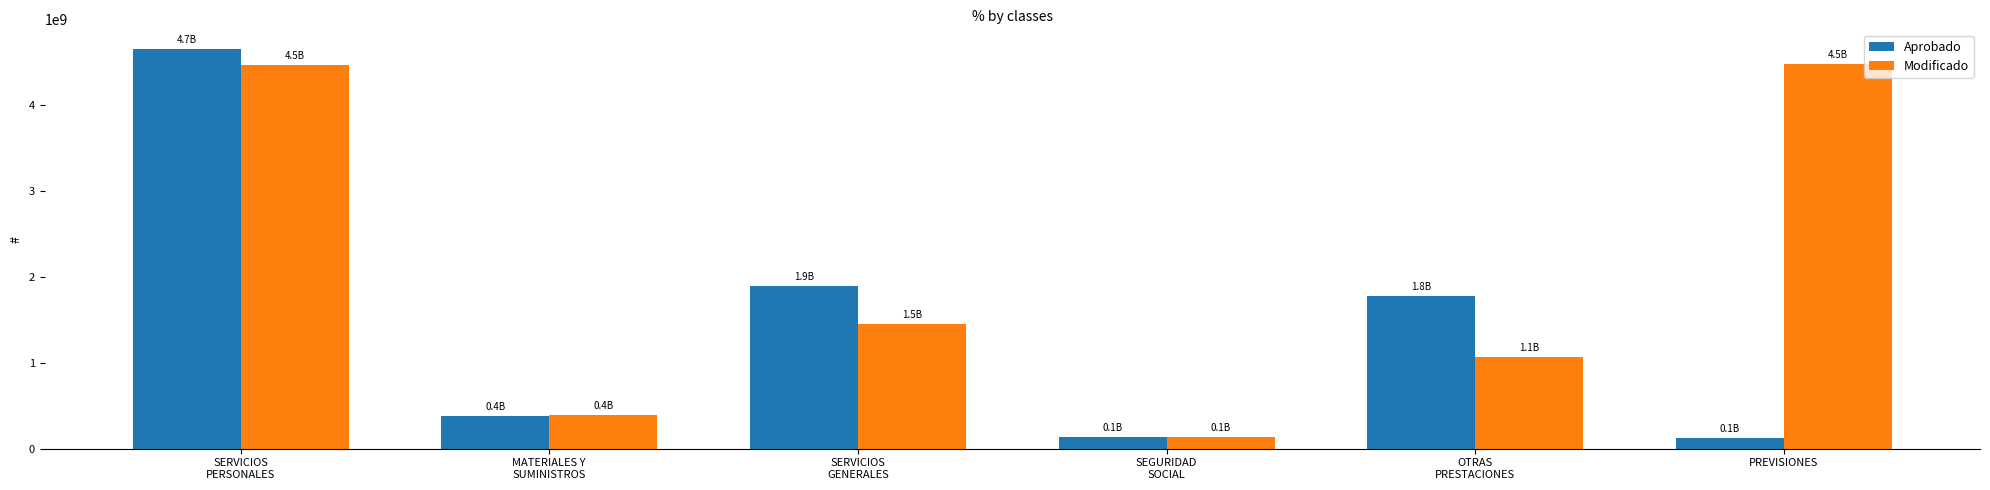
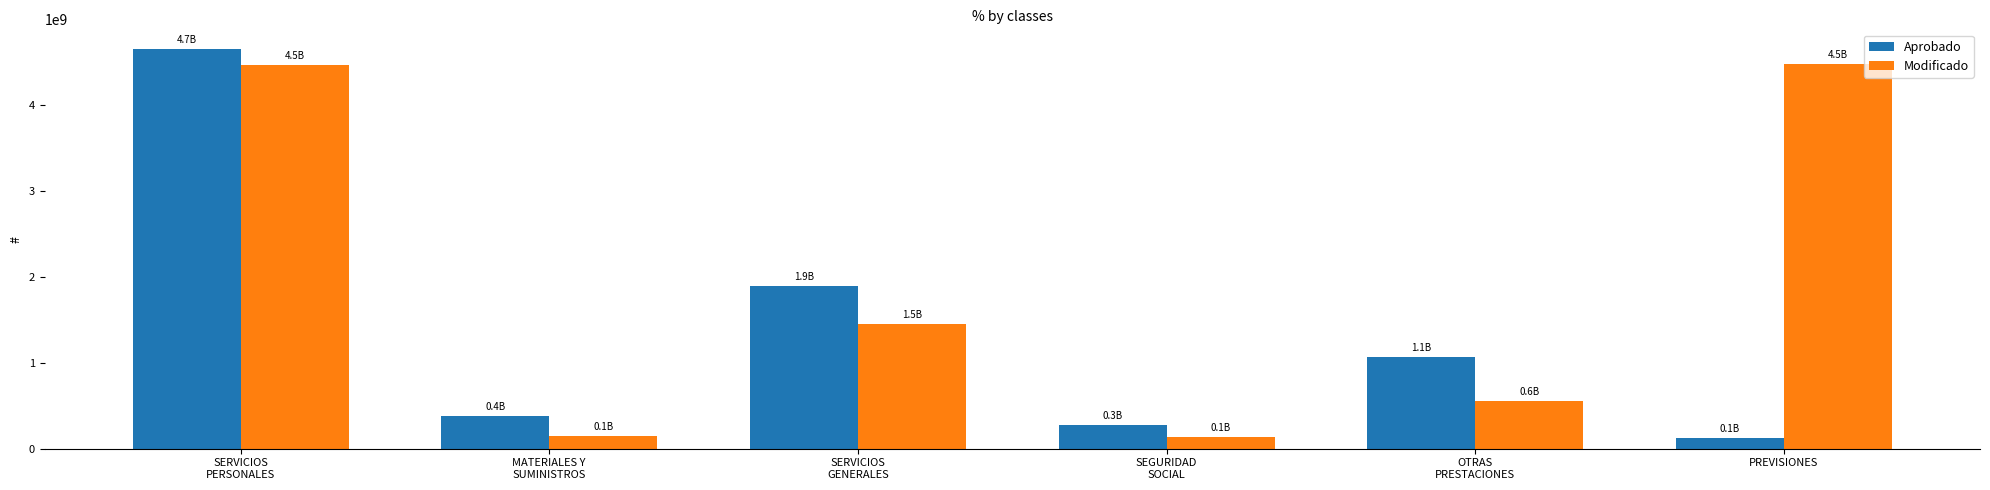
  {
    "Aprobado": {
      "SERVICIOS PERSONALES": "4.7B",
      "MATERIALES Y SUMINISTROS": "0.4B",
      "SERVICIOS GENERALES": "1.9B",
-     "SEGURIDAD SOCIAL": "0.1B",
-     "OTRAS PRESTACIONES": "1.8B",
+     "SEGURIDAD SOCIAL": "0.3B",
+     "OTRAS PRESTACIONES": "1.1B",
      "PREVISIONES": "0.1B"
    },
    "Modificado": {
      "SERVICIOS PERSONALES": "4.5B",
-     "MATERIALES Y SUMINISTROS": "0.4B",
+     "MATERIALES Y SUMINISTROS": "0.1B",
      "SERVICIOS GENERALES": "1.5B",
      "SEGURIDAD SOCIAL": "0.1B",
-     "OTRAS PRESTACIONES": "1.1B",
+     "OTRAS PRESTACIONES": "0.6B",
      "PREVISIONES": "4.5B"
    }
  }
